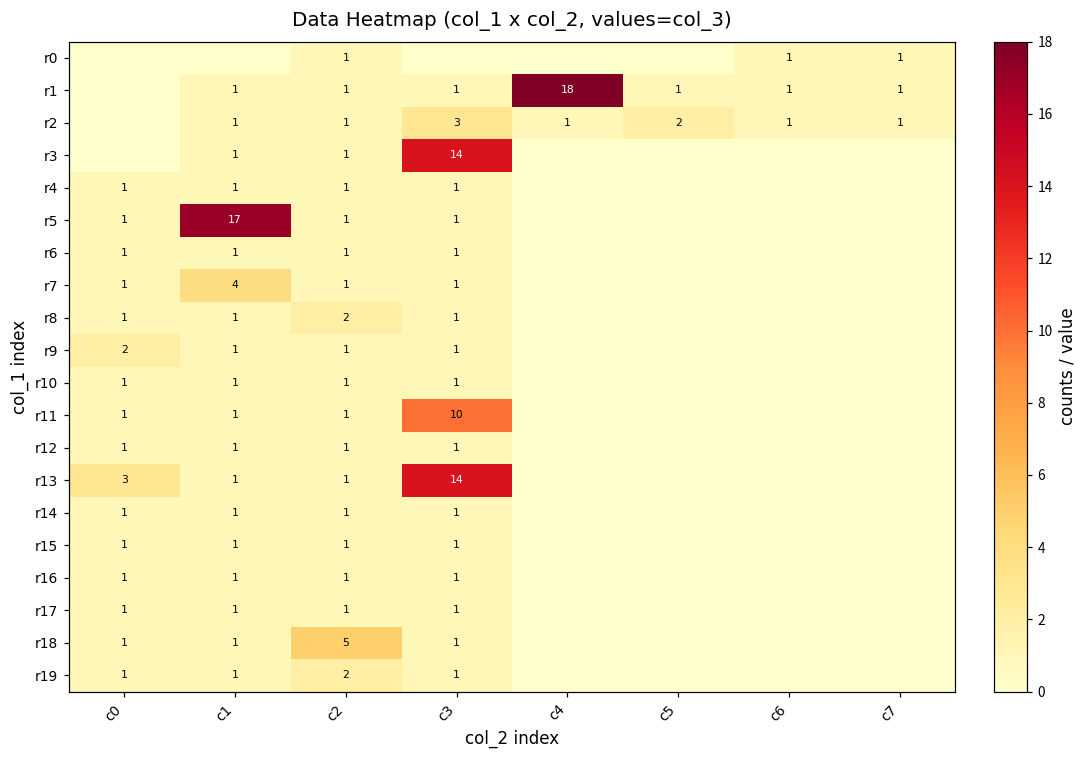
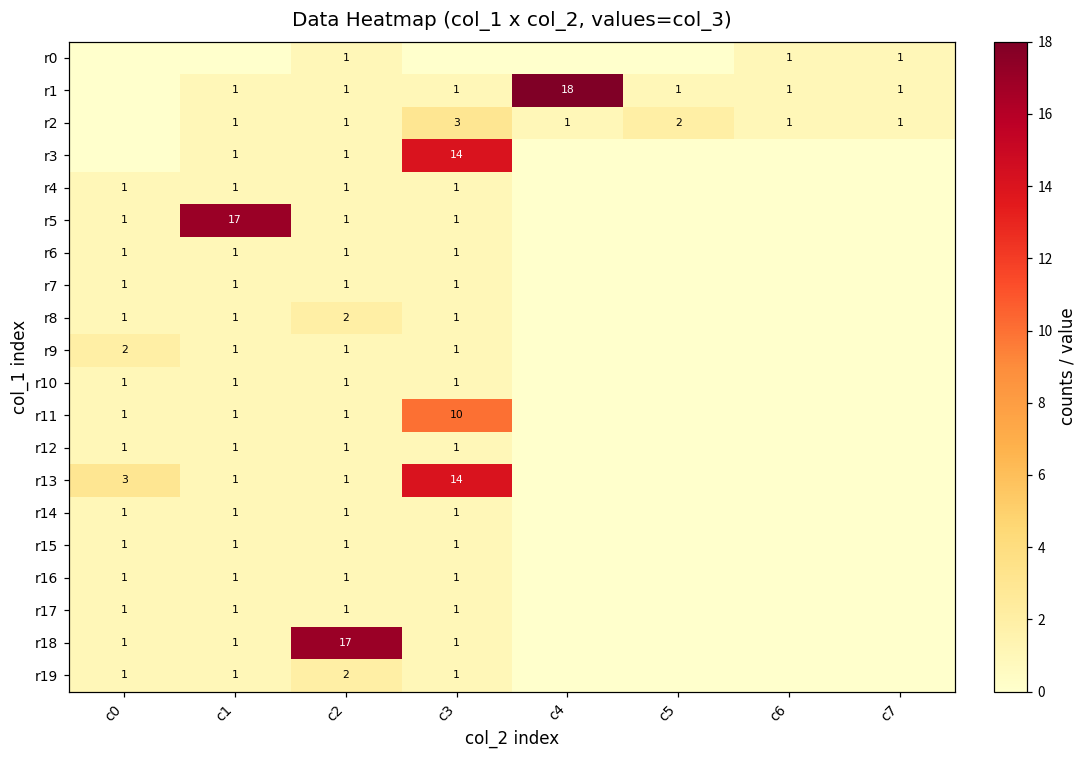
  {
    "r0": {
      "c2": 1,
      "c6": 1,
      "c7": 1
    },
    "r1": {
      "c1": 1,
      "c2": 1,
      "c3": 1,
      "c4": 18,
      "c5": 1,
      "c6": 1,
      "c7": 1
    },
    "r2": {
      "c1": 1,
      "c2": 1,
      "c3": 3,
      "c4": 1,
      "c5": 2,
      "c6": 1,
      "c7": 1
    },
    "r3": {
      "c1": 1,
      "c2": 1,
      "c3": 14
    },
    "r4": {
      "c0": 1,
      "c1": 1,
      "c2": 1,
      "c3": 1
    },
    "r5": {
      "c0": 1,
      "c1": 17,
      "c2": 1,
      "c3": 1
    },
    "r6": {
      "c0": 1,
      "c1": 1,
      "c2": 1,
      "c3": 1
    },
    "r7": {
      "c0": 1,
-     "c1": 4,
+     "c1": 1,
      "c2": 1,
      "c3": 1
    },
    "r8": {
      "c0": 1,
      "c1": 1,
      "c2": 2,
      "c3": 1
    },
    "r9": {
      "c0": 2,
      "c1": 1,
      "c2": 1,
      "c3": 1
    },
    "r10": {
      "c0": 1,
      "c1": 1,
      "c2": 1,
      "c3": 1
    },
    "r11": {
      "c0": 1,
      "c1": 1,
      "c2": 1,
      "c3": 10
    },
    "r12": {
      "c0": 1,
      "c1": 1,
      "c2": 1,
      "c3": 1
    },
    "r13": {
      "c0": 3,
      "c1": 1,
      "c2": 1,
      "c3": 14
    },
    "r14": {
      "c0": 1,
      "c1": 1,
      "c2": 1,
      "c3": 1
    },
    "r15": {
      "c0": 1,
      "c1": 1,
      "c2": 1,
      "c3": 1
    },
    "r16": {
      "c0": 1,
      "c1": 1,
      "c2": 1,
      "c3": 1
    },
    "r17": {
      "c0": 1,
      "c1": 1,
      "c2": 1,
      "c3": 1
    },
    "r18": {
      "c0": 1,
      "c1": 1,
-     "c2": 5,
+     "c2": 17,
      "c3": 1
    },
    "r19": {
      "c0": 1,
      "c1": 1,
      "c2": 2,
      "c3": 1
    }
  }
